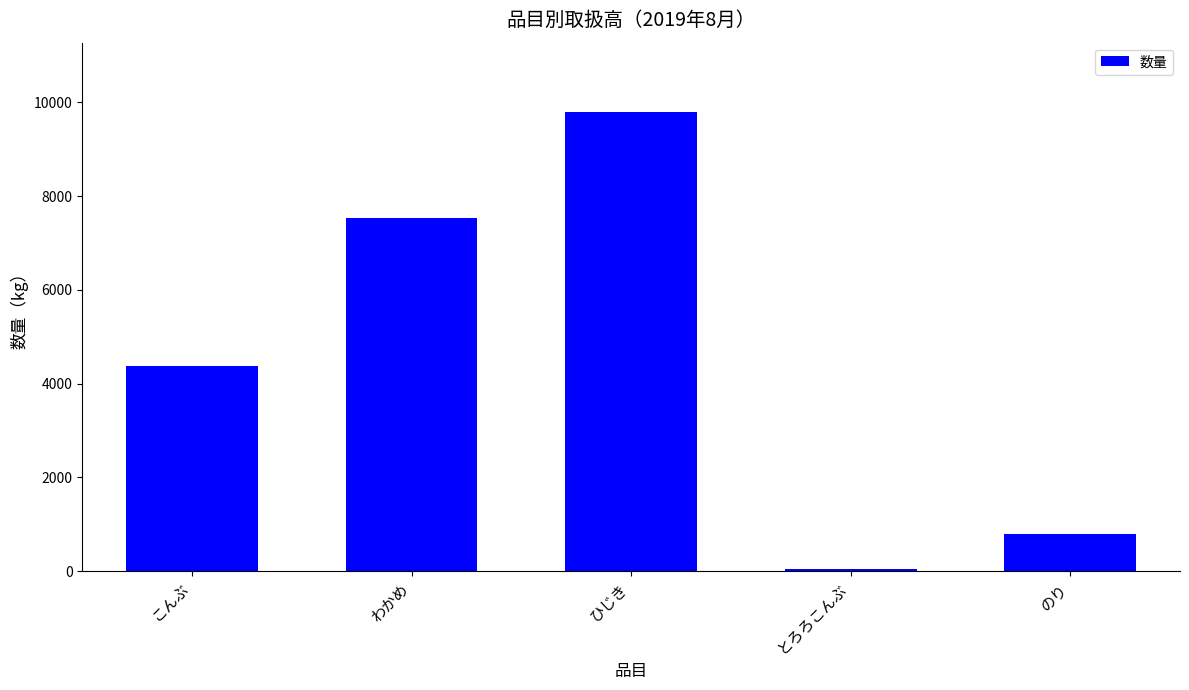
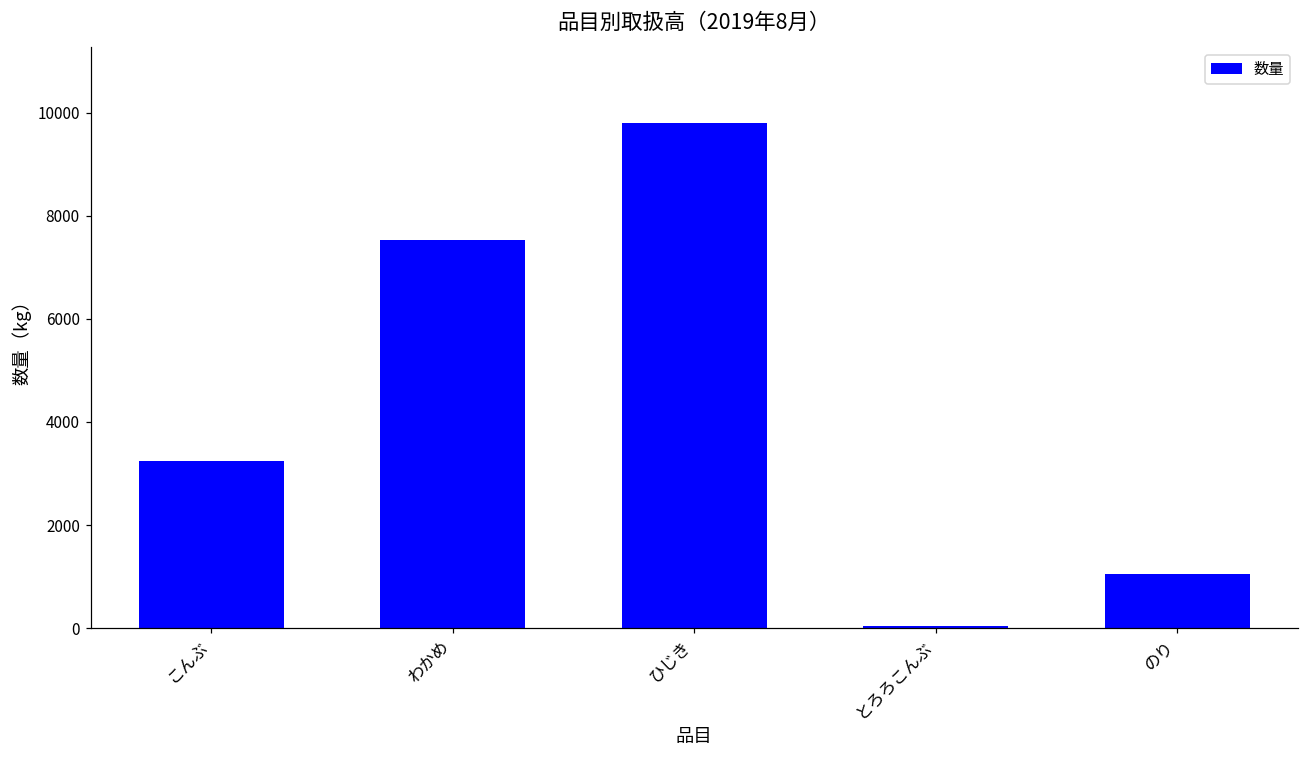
  {
-   "こんぶ": 4400,
+   "こんぶ": 3200,
    "わかめ": 7500,
    "ひじき": 9800,
-   "のり": 800
+   "のり": 1100
  }
